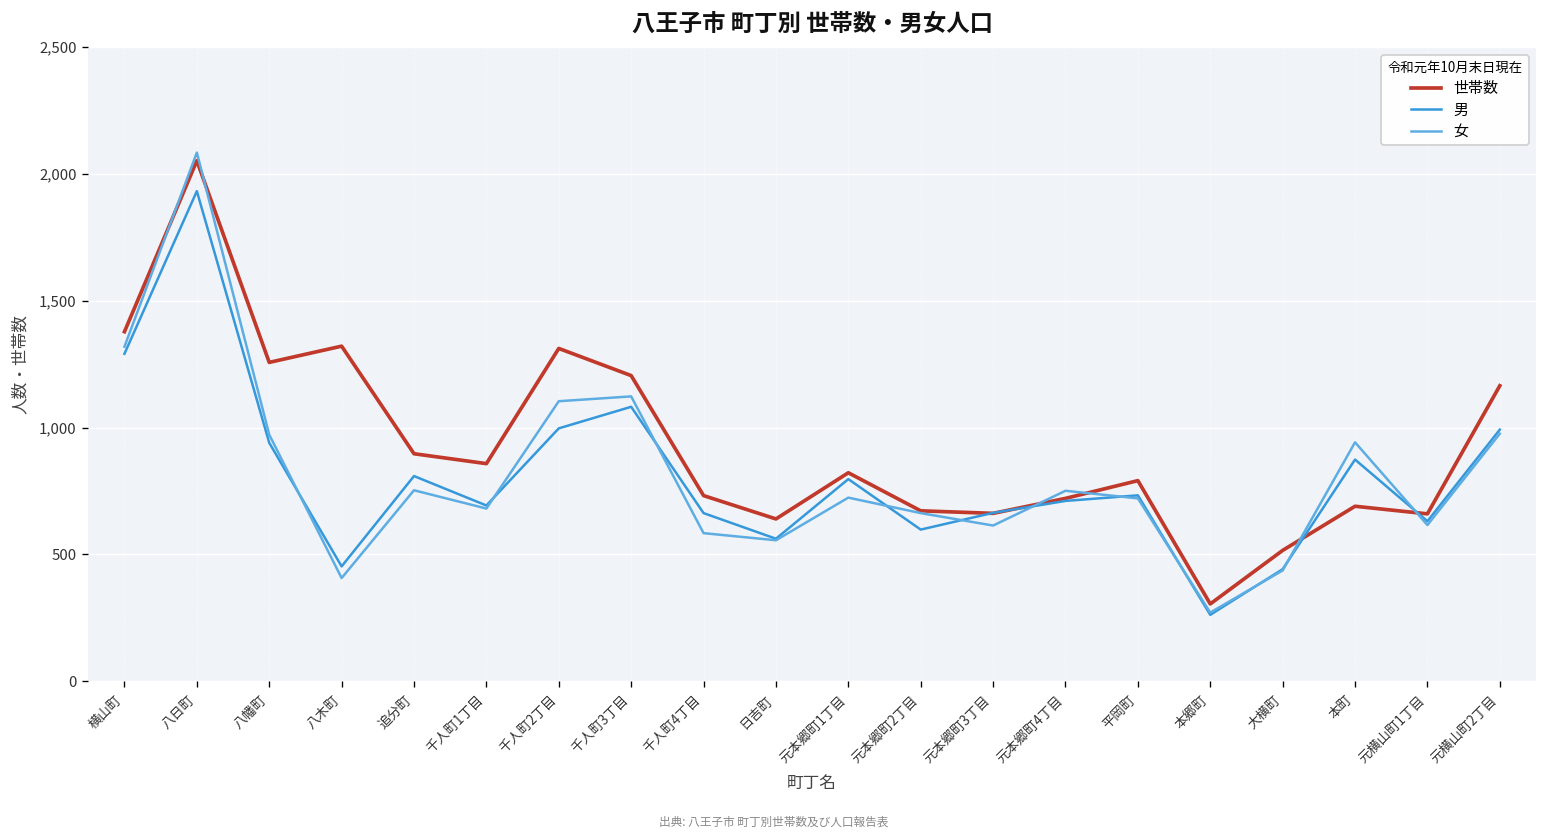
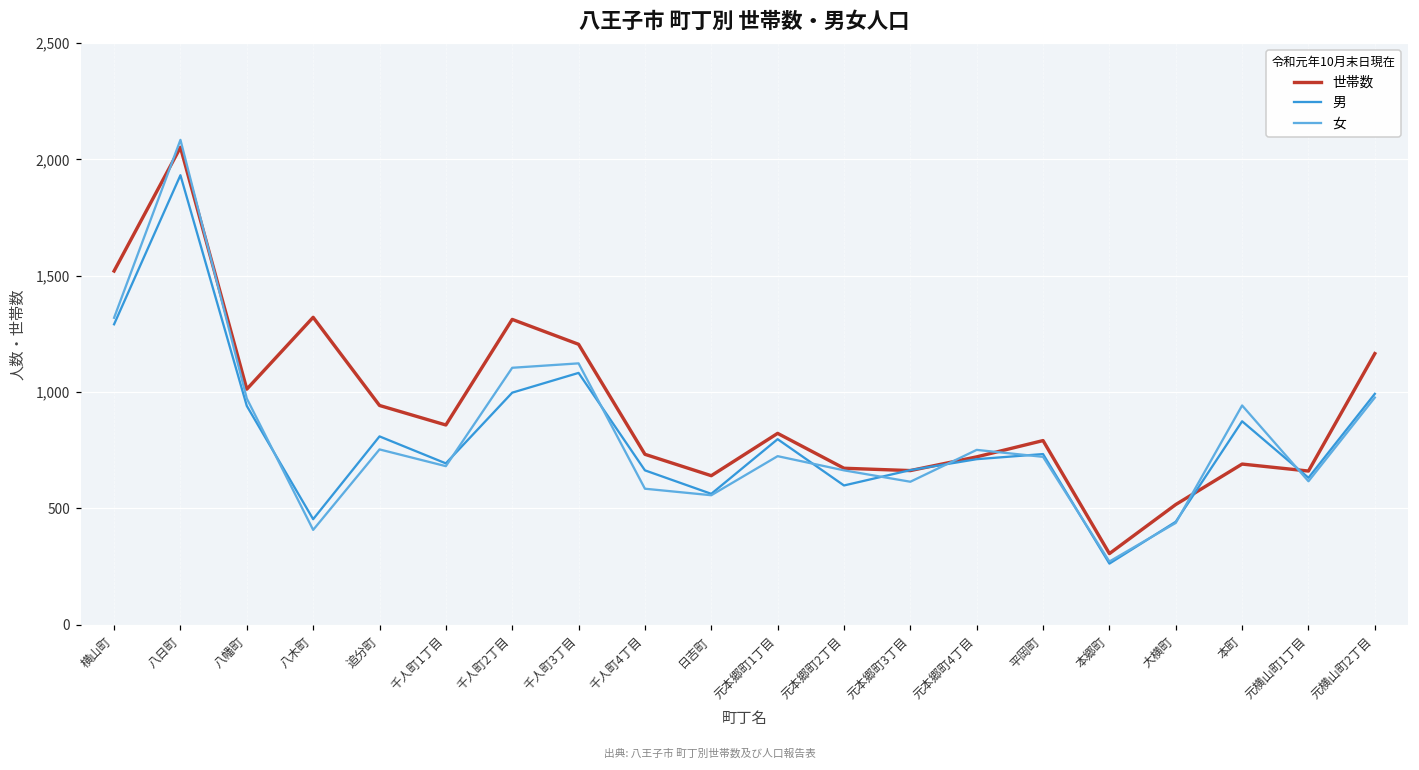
  {
    "世帯数": {
-     "横山町": "1,380",
+     "横山町": "1,520",
      "八日町": "2,050",
-     "八幡町": "1,260",
+     "八幡町": "1,010",
      "八木町": "1,320",
-     "追分町": "900",
+     "追分町": "940",
      "千人町1丁目": "860",
      "千人町2丁目": "1,310",
      "千人町3丁目": "1,210",
      "千人町4丁目": "730",
      "日吉町": "640",
      "元本郷町1丁目": "820",
      "平岡町": "790",
      "本郷町": "310",
      "大横町": "520",
      "本町": "690",
      "元横山町1丁目": "660",
      "元横山町2丁目": "1,170"
    }
  }
